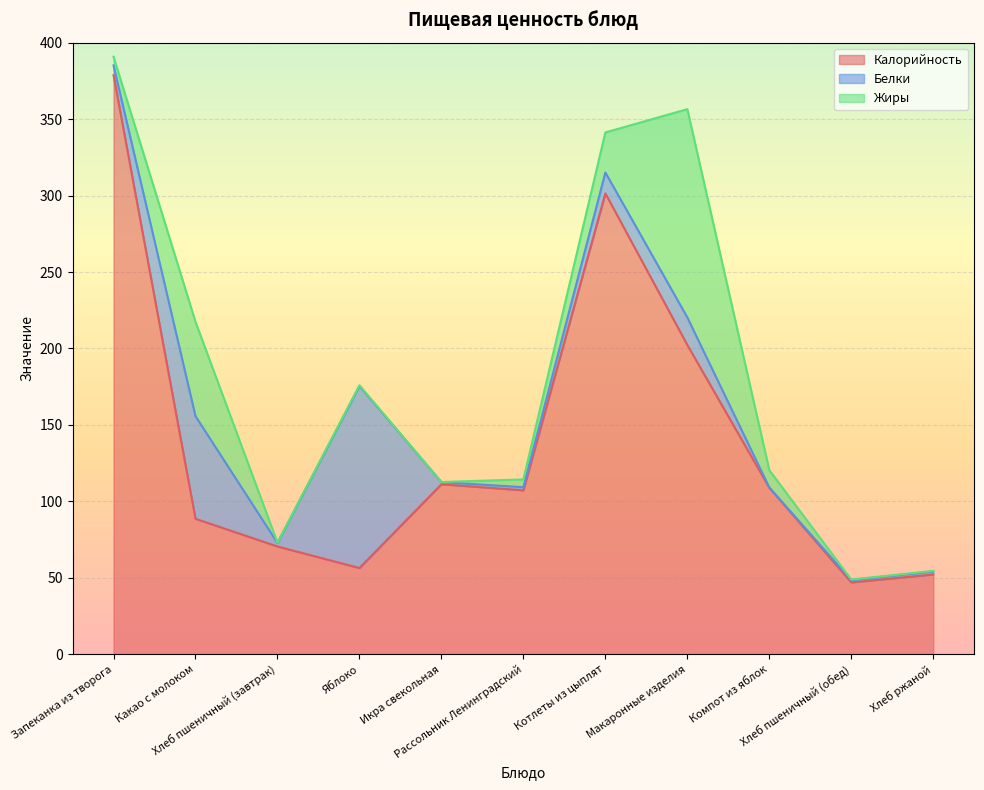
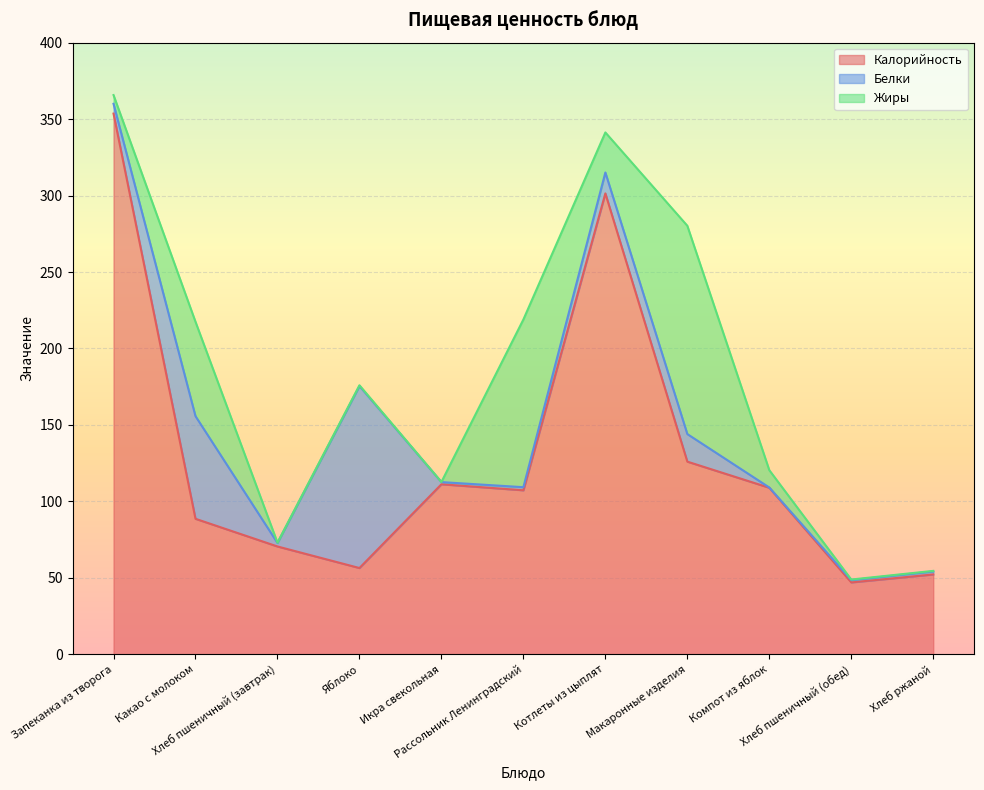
  {
    "Калорийность": {
-     "Запеканка из творога": 379,
+     "Запеканка из творога": 354,
      "Какао с молоком": 89,
      "Хлеб пшеничный (завтрак)": 71,
      "Яблоко": 56,
      "Рассольник Ленинградский": 107,
      "Котлеты из цыплят": 301,
-     "Макаронные изделия": 202,
+     "Макаронные изделия": 126,
      "Хлеб ржаной": 52
    },
    "Белки": {
      "Запеканка из творога": 6,
      "Какао с молоком": 67,
      "Рассольник Ленинградский": 2,
      "Котлеты из цыплят": 14,
      "Макаронные изделия": 18
    },
    "Жиры": {
      "Запеканка из творога": 6,
      "Какао с молоком": 62,
-     "Рассольник Ленинградский": 5,
+     "Рассольник Ленинградский": 110,
      "Котлеты из цыплят": 26,
      "Макаронные изделия": 136,
      "Компот из яблок": 11
    }
  }
